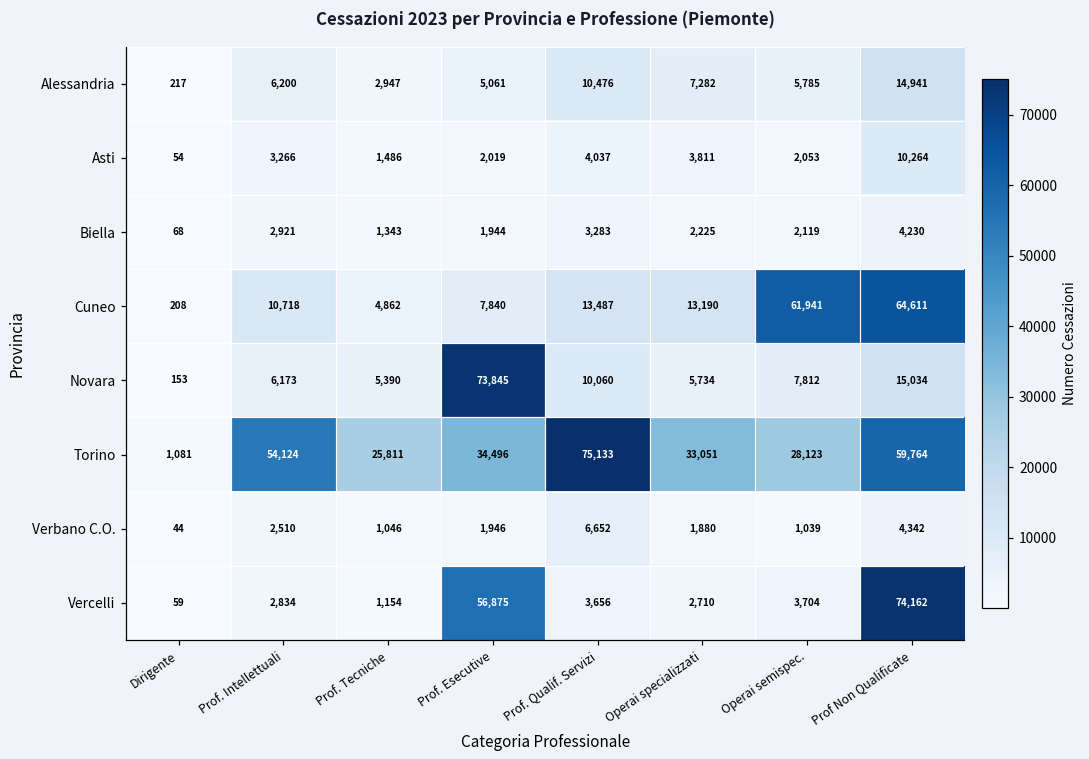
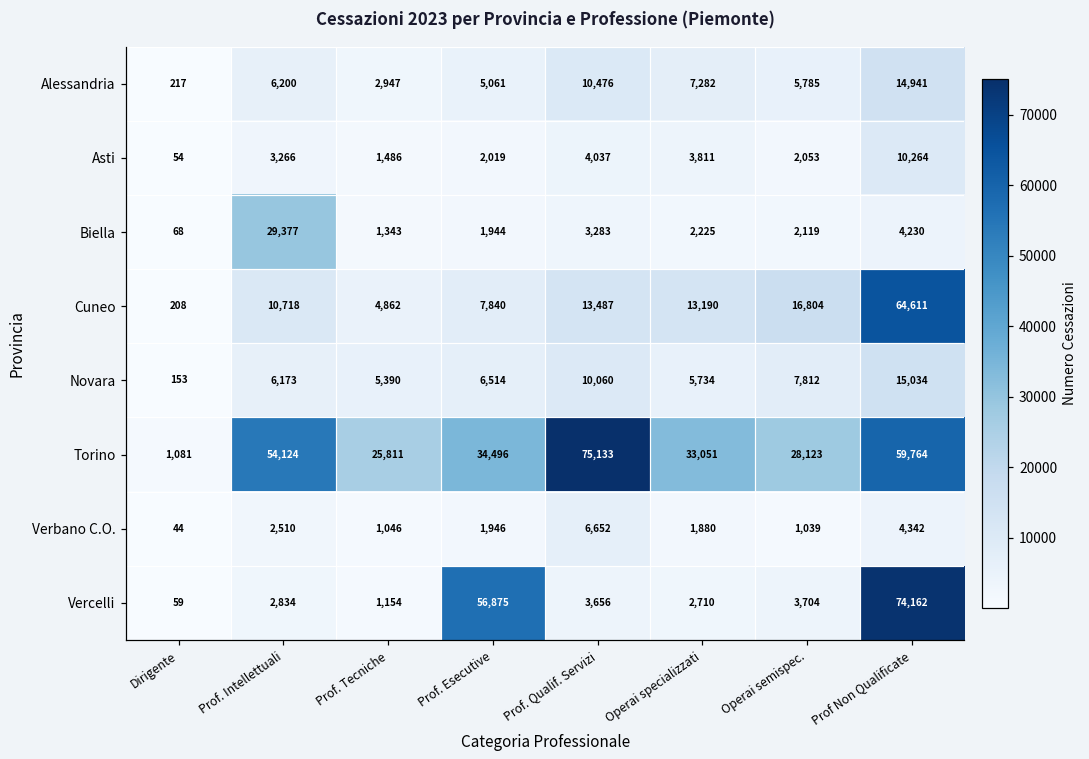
  {
    "Alessandria": {
      "Dirigente": "217",
      "Prof. Intellettuali": "6,200",
      "Prof. Tecniche": "2,947",
      "Prof. Esecutive": "5,061",
      "Prof. Qualif. Servizi": "10,476",
      "Operai specializzati": "7,282",
      "Operai semispec.": "5,785",
      "Prof Non Qualificate": "14,941"
    },
    "Asti": {
      "Dirigente": "54",
      "Prof. Intellettuali": "3,266",
      "Prof. Tecniche": "1,486",
      "Prof. Esecutive": "2,019",
      "Prof. Qualif. Servizi": "4,037",
      "Operai specializzati": "3,811",
      "Operai semispec.": "2,053",
      "Prof Non Qualificate": "10,264"
    },
    "Biella": {
      "Dirigente": "68",
-     "Prof. Intellettuali": "2,921",
+     "Prof. Intellettuali": "29,377",
      "Prof. Tecniche": "1,343",
      "Prof. Esecutive": "1,944",
      "Prof. Qualif. Servizi": "3,283",
      "Operai specializzati": "2,225",
      "Operai semispec.": "2,119",
      "Prof Non Qualificate": "4,230"
    },
    "Cuneo": {
      "Dirigente": "208",
      "Prof. Intellettuali": "10,718",
      "Prof. Tecniche": "4,862",
      "Prof. Esecutive": "7,840",
      "Prof. Qualif. Servizi": "13,487",
      "Operai specializzati": "13,190",
-     "Operai semispec.": "61,941",
+     "Operai semispec.": "16,804",
      "Prof Non Qualificate": "64,611"
    },
    "Novara": {
      "Dirigente": "153",
      "Prof. Intellettuali": "6,173",
      "Prof. Tecniche": "5,390",
-     "Prof. Esecutive": "73,845",
+     "Prof. Esecutive": "6,514",
      "Prof. Qualif. Servizi": "10,060",
      "Operai specializzati": "5,734",
      "Operai semispec.": "7,812",
      "Prof Non Qualificate": "15,034"
    },
    "Torino": {
      "Dirigente": "1,081",
      "Prof. Intellettuali": "54,124",
      "Prof. Tecniche": "25,811",
      "Prof. Esecutive": "34,496",
      "Prof. Qualif. Servizi": "75,133",
      "Operai specializzati": "33,051",
      "Operai semispec.": "28,123",
      "Prof Non Qualificate": "59,764"
    },
    "Verbano C.O.": {
      "Dirigente": "44",
      "Prof. Intellettuali": "2,510",
      "Prof. Tecniche": "1,046",
      "Prof. Esecutive": "1,946",
      "Prof. Qualif. Servizi": "6,652",
      "Operai specializzati": "1,880",
      "Operai semispec.": "1,039",
      "Prof Non Qualificate": "4,342"
    },
    "Vercelli": {
      "Dirigente": "59",
      "Prof. Intellettuali": "2,834",
      "Prof. Tecniche": "1,154",
      "Prof. Esecutive": "56,875",
      "Prof. Qualif. Servizi": "3,656",
      "Operai specializzati": "2,710",
      "Operai semispec.": "3,704",
      "Prof Non Qualificate": "74,162"
    }
  }
